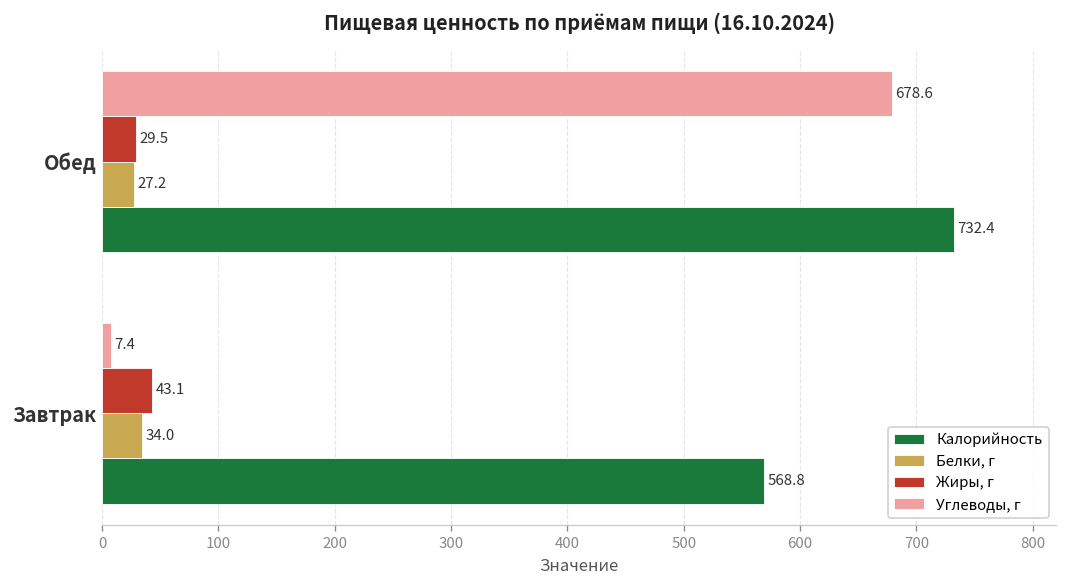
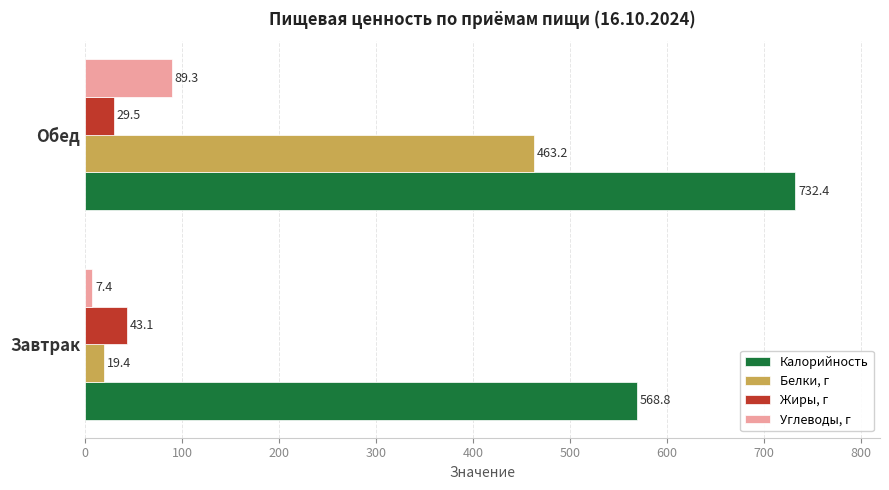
  {
    "Калорийность": {
      "Обед": 732.4,
      "Завтрак": 568.8
    },
    "Белки, г": {
-     "Обед": 27.2,
-     "Завтрак": 34.0
+     "Обед": 463.2,
+     "Завтрак": 19.4
    },
    "Жиры, г": {
      "Обед": 29.5,
      "Завтрак": 43.1
    },
    "Углеводы, г": {
-     "Обед": 678.6,
+     "Обед": 89.3,
      "Завтрак": 7.4
    }
  }
